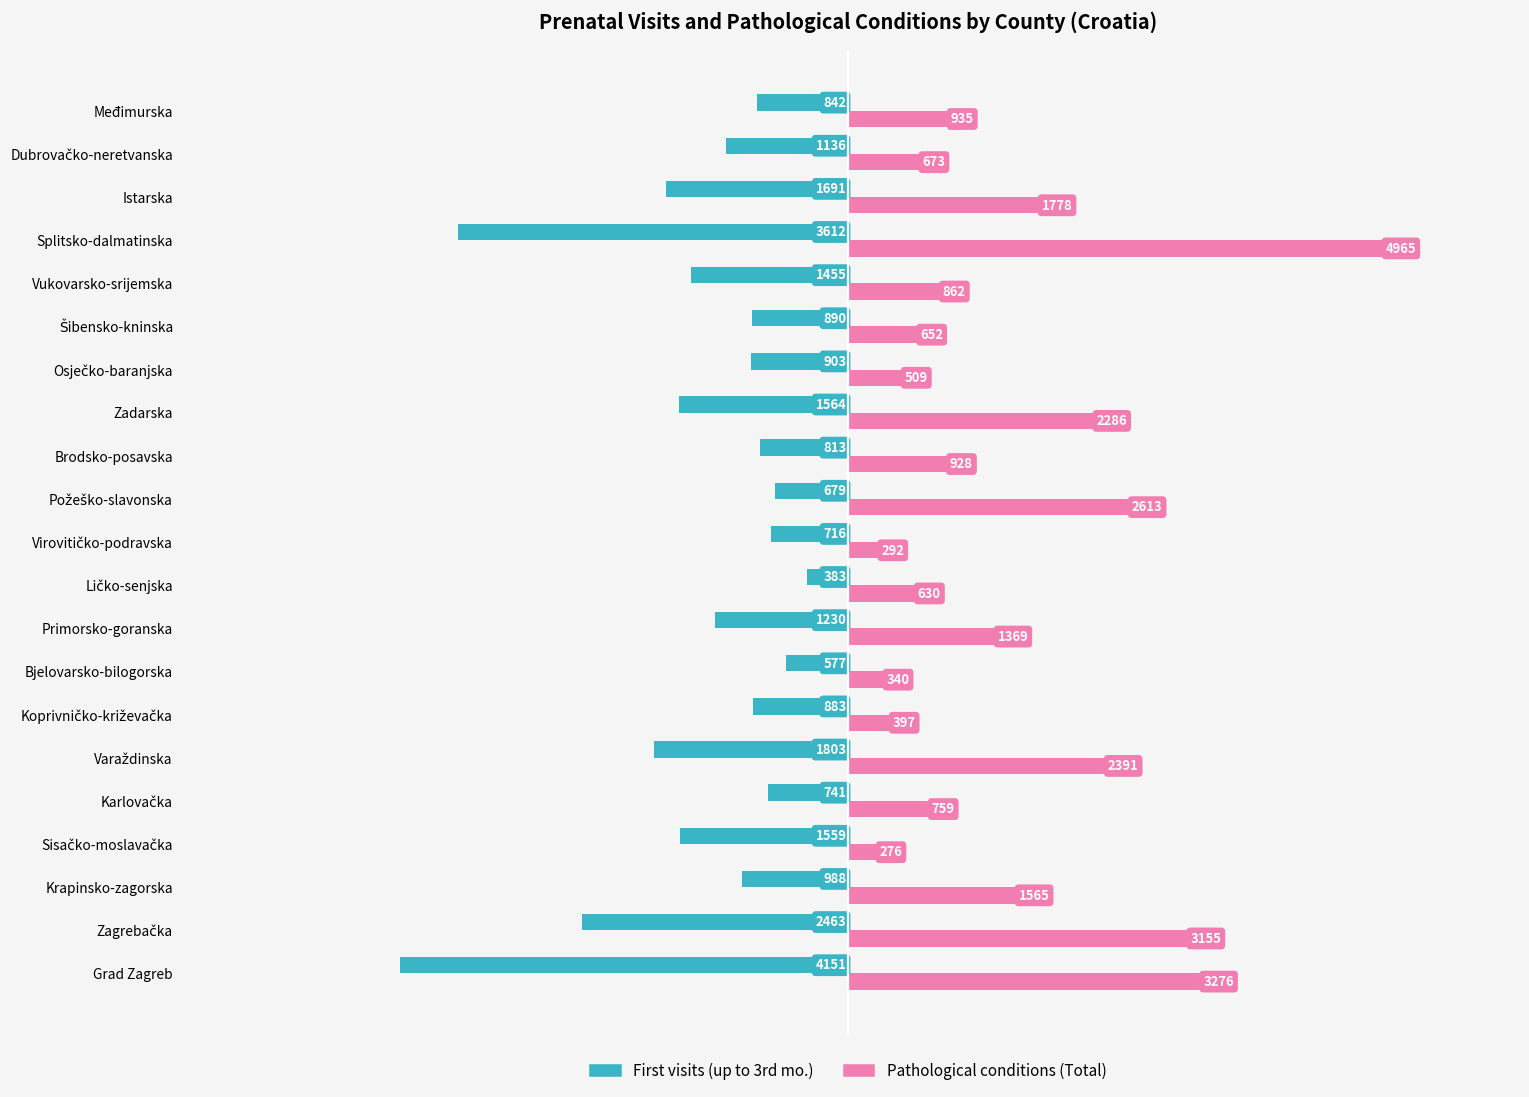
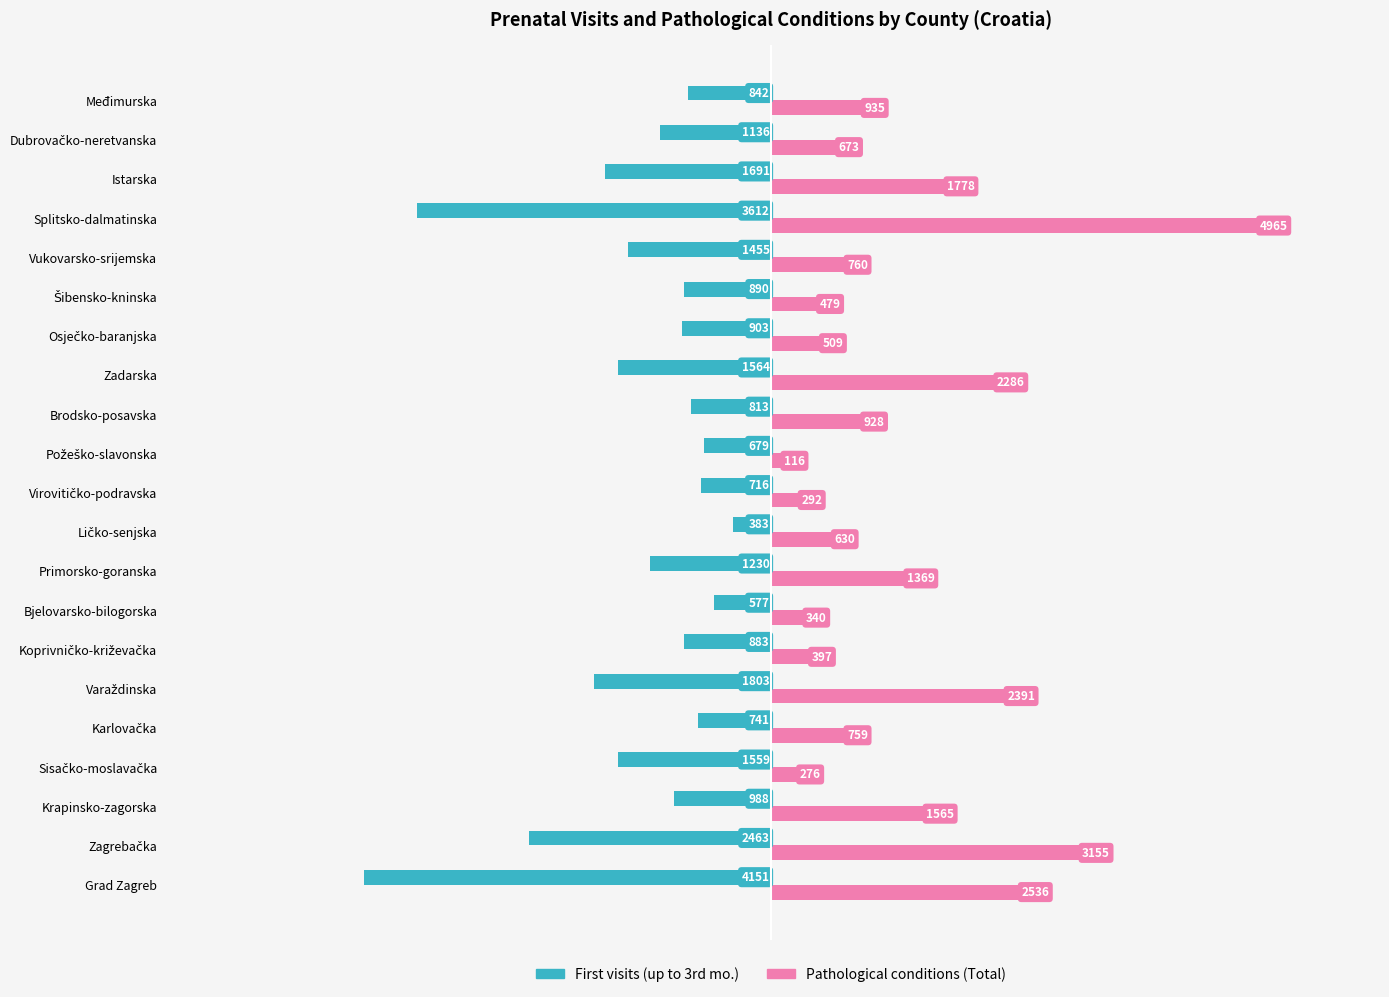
  {
    "Pathological conditions (Total)": {
-     "Vukovarsko-srijemska": 862,
-     "Šibensko-kninska": 652,
-     "Požeško-slavonska": 2613,
-     "Grad Zagreb": 3276
+     "Vukovarsko-srijemska": 760,
+     "Šibensko-kninska": 479,
+     "Požeško-slavonska": 116,
+     "Grad Zagreb": 2536
    }
  }
